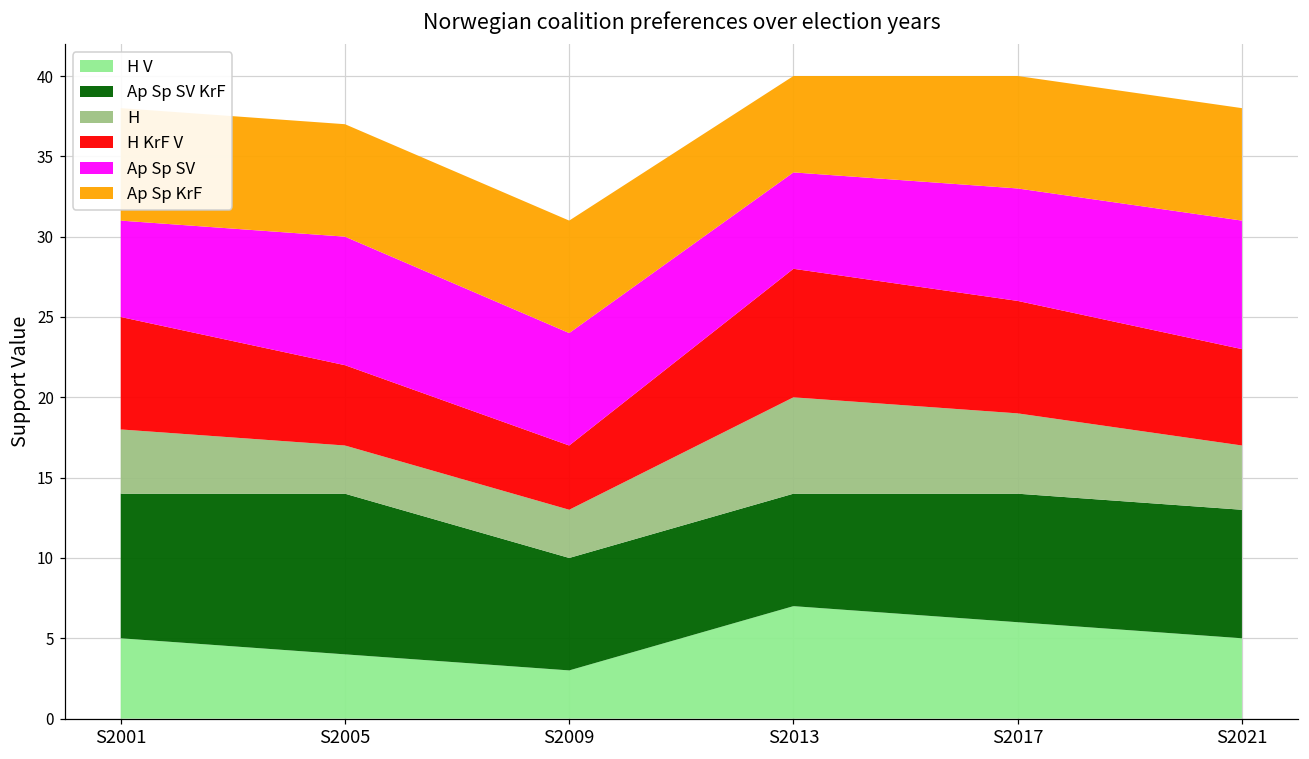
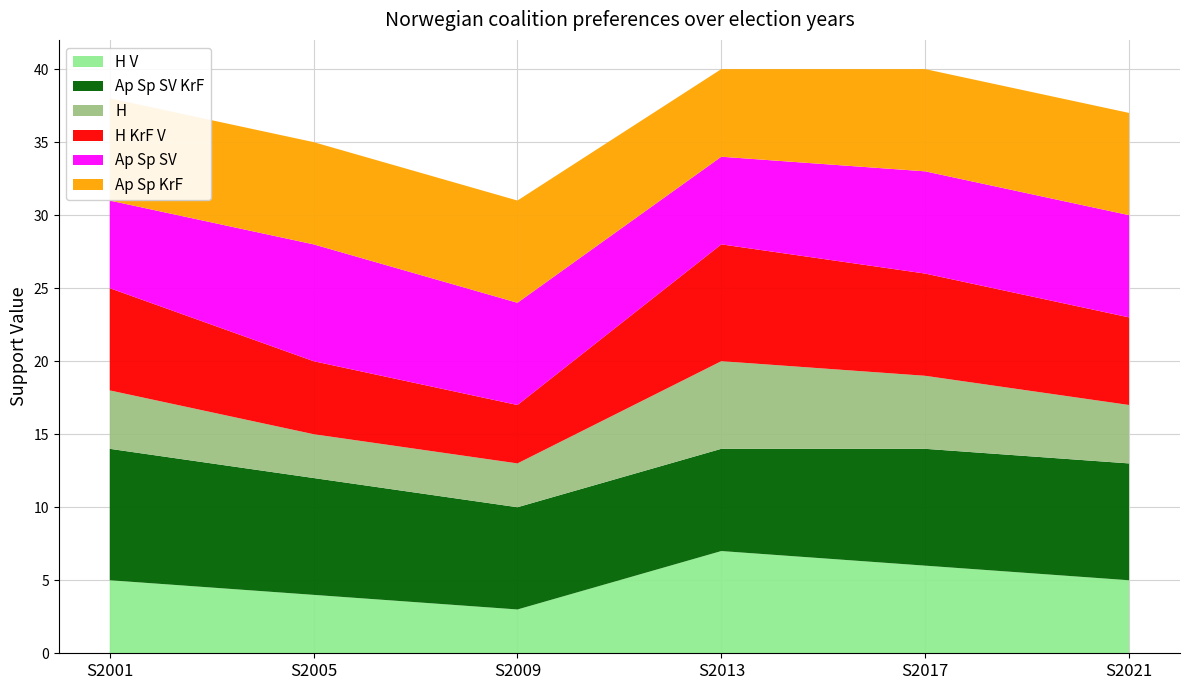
  {
    "Ap Sp SV KrF": {
      "S2001": 9,
-     "S2005": 10,
+     "S2005": 8,
      "S2009": 7,
      "S2013": 7,
      "S2017": 8,
      "S2021": 8
    },
    "H KrF V": {
      "S2001": 7,
      "S2005": 5,
      "S2009": 4,
      "S2013": 8,
      "S2017": 7,
      "S2021": 6
    },
    "Ap Sp SV": {
      "S2001": 6,
      "S2005": 8,
      "S2009": 7,
      "S2013": 6,
      "S2017": 7,
-     "S2021": 8
+     "S2021": 7
    },
    "Ap Sp KrF": {
      "S2005": 7,
      "S2009": 7,
      "S2013": 6,
      "S2017": 7,
      "S2021": 7
    }
  }
